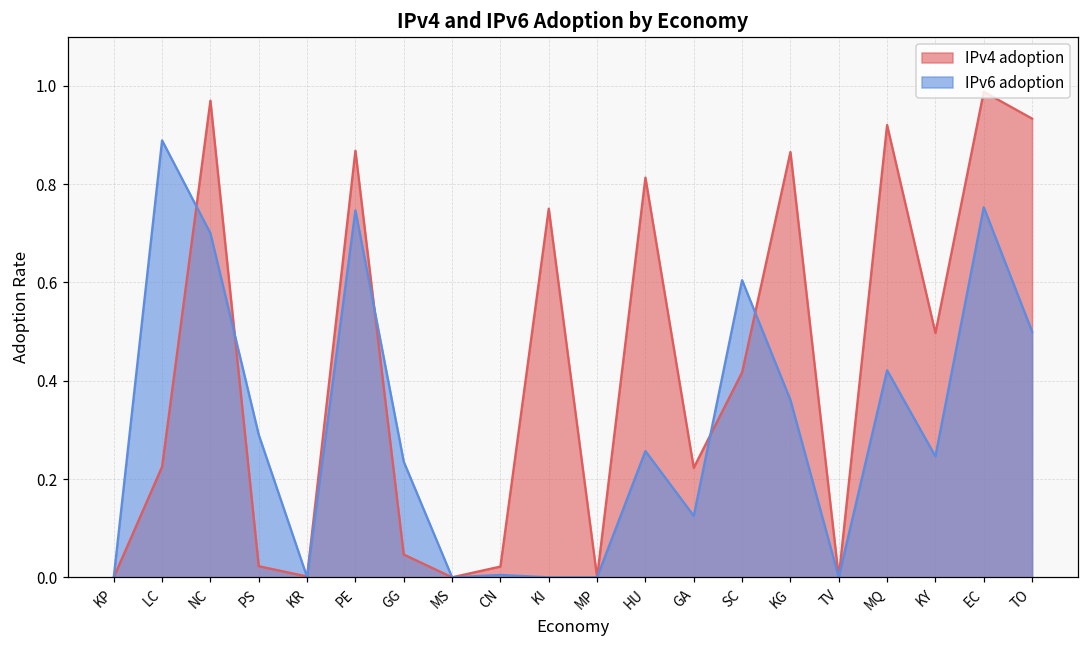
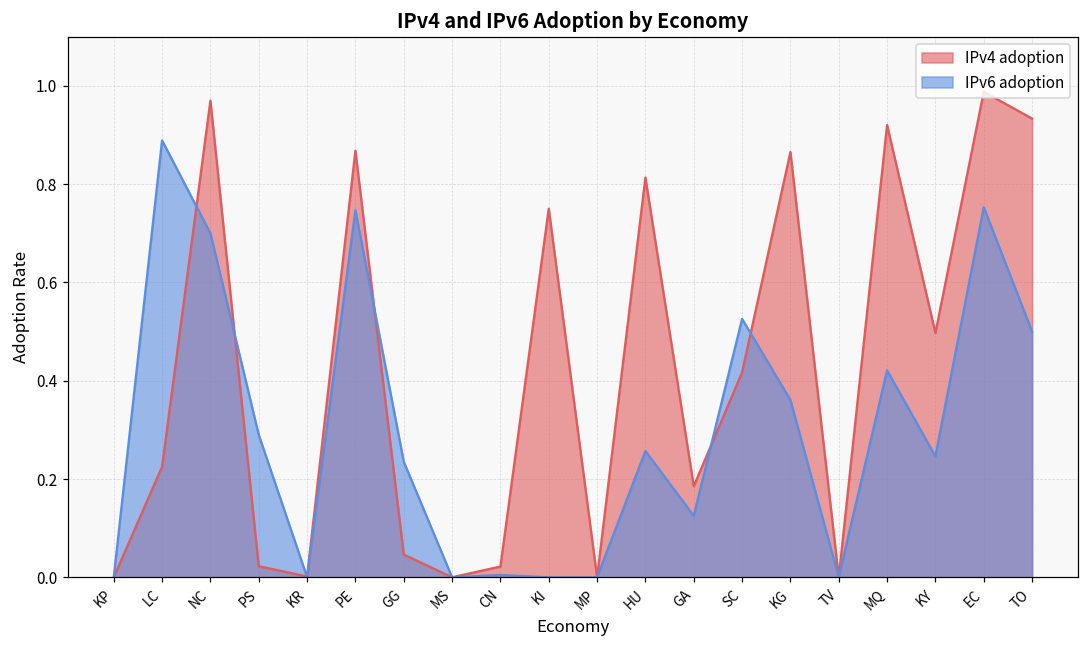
  {
    "IPv4 adoption": {
      "LC": 0.23,
      "NC": 0.97,
      "PS": 0.02,
      "PE": 0.87,
      "GG": 0.05,
      "CN": 0.02,
      "KI": 0.75,
      "HU": 0.81,
-     "GA": 0.22,
+     "GA": 0.19,
      "SC": 0.42,
      "KG": 0.87,
      "MQ": 0.92,
      "KY": 0.50,
      "TO": 0.93
    },
    "IPv6 adoption": {
      "LC": 0.89,
      "NC": 0.70,
      "PS": 0.29,
      "PE": 0.75,
      "GG": 0.24,
      "CN": 0.00,
      "KI": 0.00,
      "HU": 0.26,
      "GA": 0.13,
-     "SC": 0.60,
+     "SC": 0.53,
      "KG": 0.36,
      "MQ": 0.42,
      "KY": 0.25,
      "EC": 0.75,
      "TO": 0.50
    }
  }
